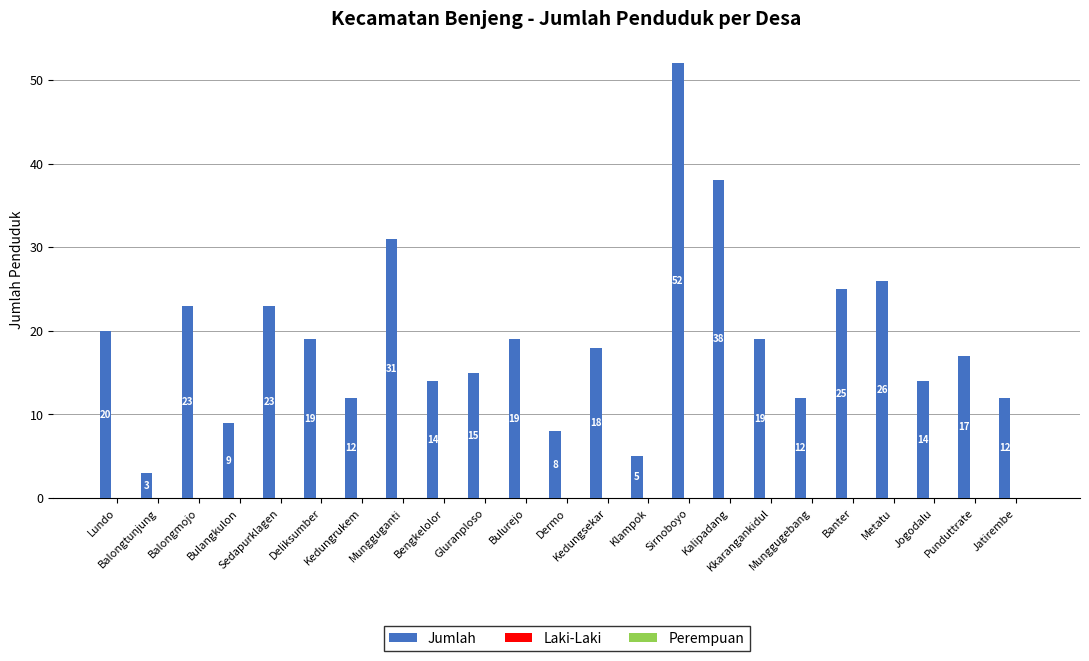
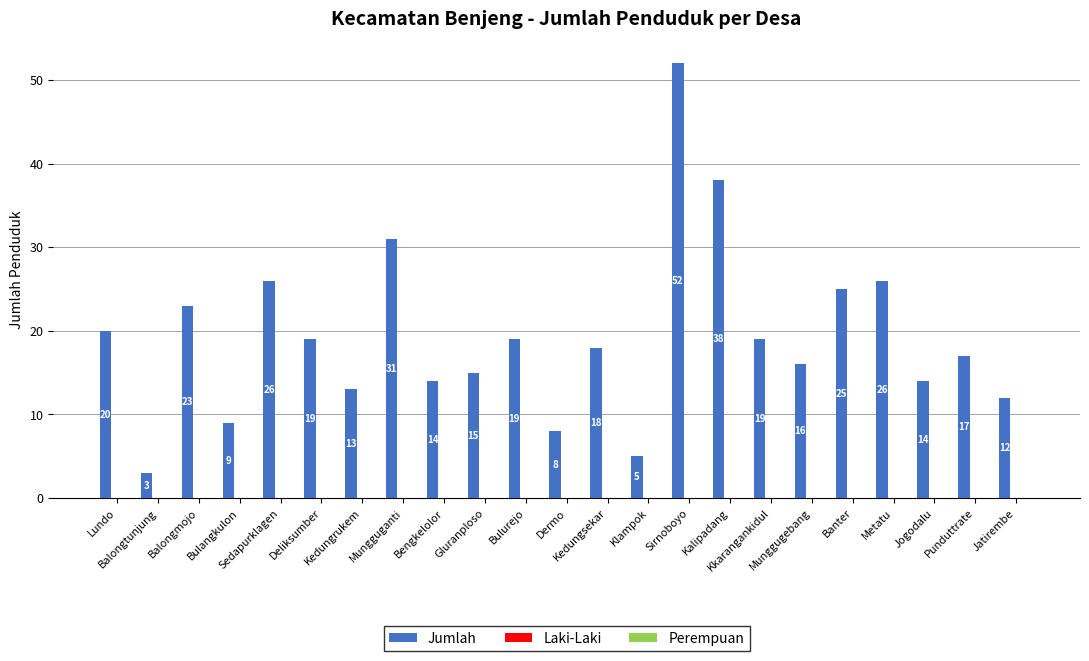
  {
    "Jumlah": {
      "Lundo": 20,
      "Balongtunjung": 3,
      "Balongmojo": 23,
      "Bulangkulon": 9,
-     "Sedapurklagen": 23,
+     "Sedapurklagen": 26,
      "Deliksumber": 19,
-     "Kedungrukem": 12,
+     "Kedungrukem": 13,
      "Mungguganti": 31,
      "Bengkelolor": 14,
      "Gluranploso": 15,
      "Bulurejo": 19,
      "Dermo": 8,
      "Kedungsekar": 18,
      "Klampok": 5,
      "Sirnoboyo": 52,
      "Kalipadang": 38,
      "Kkarangankidul": 19,
-     "Munggugebang": 12,
+     "Munggugebang": 16,
      "Banter": 25,
      "Metatu": 26,
      "Jogodalu": 14,
      "Punduttrate": 17,
      "Jatirembe": 12
    },
    "Laki-Laki": {
      "Lundo": 0,
      "Balongtunjung": 0,
      "Balongmojo": 0,
      "Bulangkulon": 0,
      "Sedapurklagen": 0,
      "Deliksumber": 0,
      "Kedungrukem": 0,
      "Mungguganti": 0,
      "Bengkelolor": 0,
      "Gluranploso": 0,
      "Bulurejo": 0,
      "Dermo": 0,
      "Kedungsekar": 0,
      "Klampok": 0,
      "Sirnoboyo": 0,
      "Kalipadang": 0,
      "Kkarangankidul": 0,
      "Munggugebang": 0,
      "Banter": 0,
      "Metatu": 0,
      "Jogodalu": 0,
      "Punduttrate": 0,
      "Jatirembe": 0
    },
    "Perempuan": {
      "Lundo": 0,
      "Balongtunjung": 0,
      "Balongmojo": 0,
      "Bulangkulon": 0,
      "Sedapurklagen": 0,
      "Deliksumber": 0,
      "Kedungrukem": 0,
      "Mungguganti": 0,
      "Bengkelolor": 0,
      "Gluranploso": 0,
      "Bulurejo": 0,
      "Dermo": 0,
      "Kedungsekar": 0,
      "Klampok": 0,
      "Sirnoboyo": 0,
      "Kalipadang": 0,
      "Kkarangankidul": 0,
      "Munggugebang": 0,
      "Banter": 0,
      "Metatu": 0,
      "Jogodalu": 0,
      "Punduttrate": 0,
      "Jatirembe": 0
    }
  }
